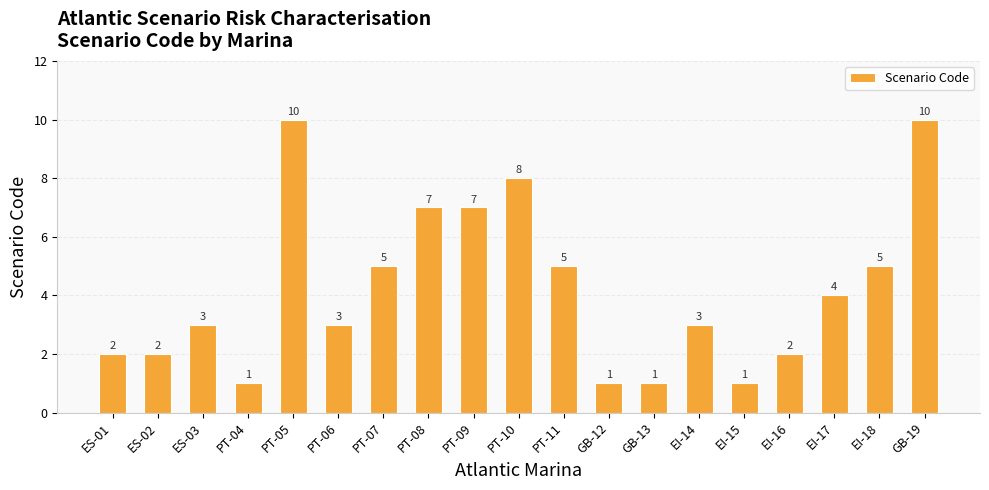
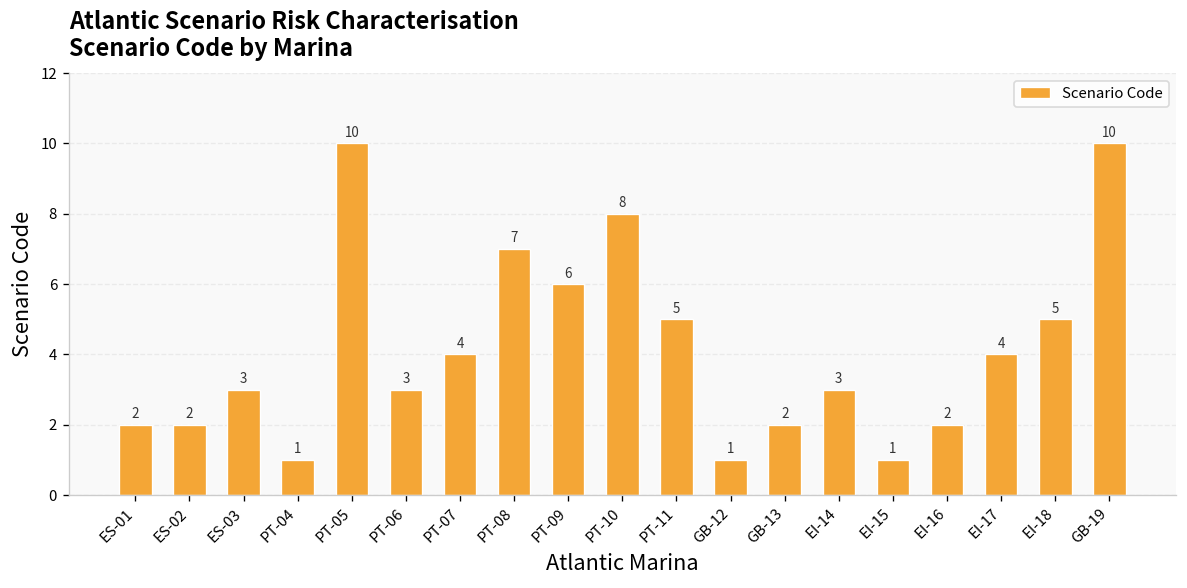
  {
    "ES-01": 2,
    "ES-02": 2,
    "ES-03": 3,
    "PT-04": 1,
    "PT-05": 10,
    "PT-06": 3,
-   "PT-07": 5,
+   "PT-07": 4,
    "PT-08": 7,
-   "PT-09": 7,
+   "PT-09": 6,
    "PT-10": 8,
    "PT-11": 5,
    "GB-12": 1,
-   "GB-13": 1,
+   "GB-13": 2,
    "EI-14": 3,
    "EI-15": 1,
    "EI-16": 2,
    "EI-17": 4,
    "EI-18": 5,
    "GB-19": 10
  }
